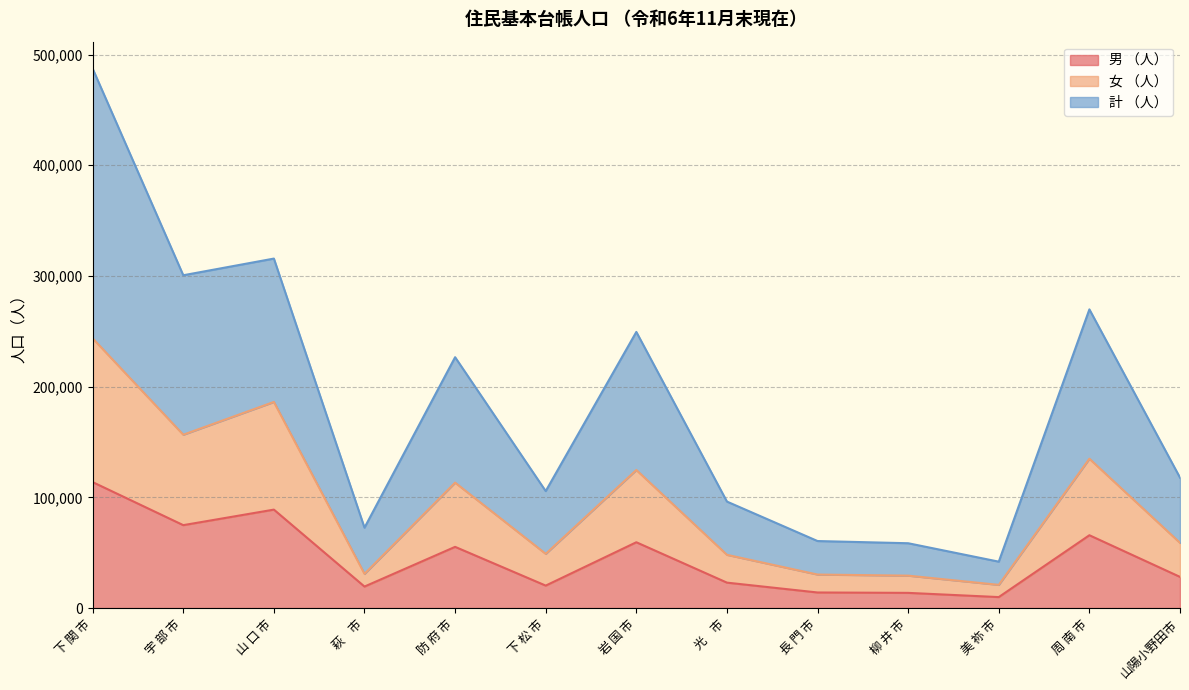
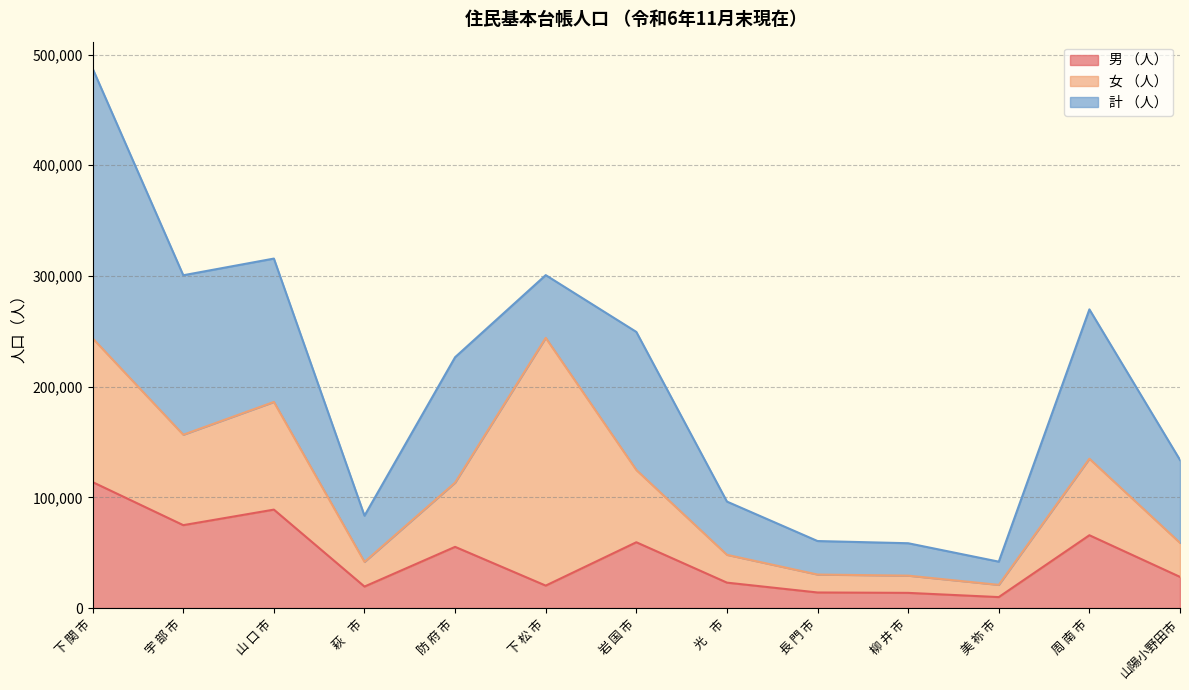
  {
    "男 （人）": {
      "下 関 市": "114,000",
      "宇 部 市": "75,000",
      "山 口 市": "89,000",
      "萩 市": "19,000",
      "防 府 市": "55,000",
      "下 松 市": "20,000",
      "岩 国 市": "59,000",
      "光 市": "23,000",
      "長 門 市": "14,000",
      "柳 井 市": "14,000",
      "美 祢 市": "10,000",
      "周 南 市": "66,000",
      "山陽小野田市": "28,000"
    },
    "女 （人）": {
      "下 関 市": "130,000",
      "宇 部 市": "82,000",
      "山 口 市": "97,000",
-     "萩 市": "11,000",
+     "萩 市": "22,000",
      "防 府 市": "58,000",
-     "下 松 市": "29,000",
+     "下 松 市": "224,000",
      "岩 国 市": "65,000",
      "光 市": "25,000",
      "長 門 市": "16,000",
      "柳 井 市": "16,000",
      "美 祢 市": "11,000",
      "周 南 市": "69,000",
      "山陽小野田市": "31,000"
    },
    "計 （人）": {
      "下 関 市": "244,000",
      "宇 部 市": "144,000",
      "山 口 市": "130,000",
      "萩 市": "42,000",
      "防 府 市": "113,000",
      "下 松 市": "57,000",
      "岩 国 市": "125,000",
      "光 市": "48,000",
      "長 門 市": "30,000",
      "柳 井 市": "29,000",
      "美 祢 市": "21,000",
      "周 南 市": "135,000",
-     "山陽小野田市": "59,000"
+     "山陽小野田市": "75,000"
    }
  }
